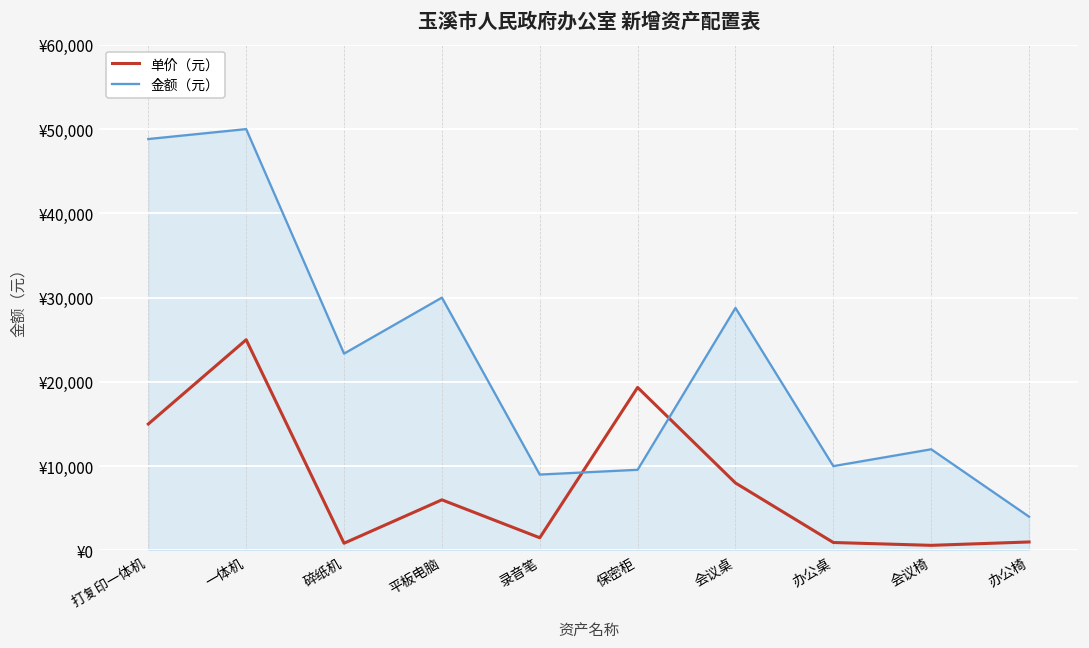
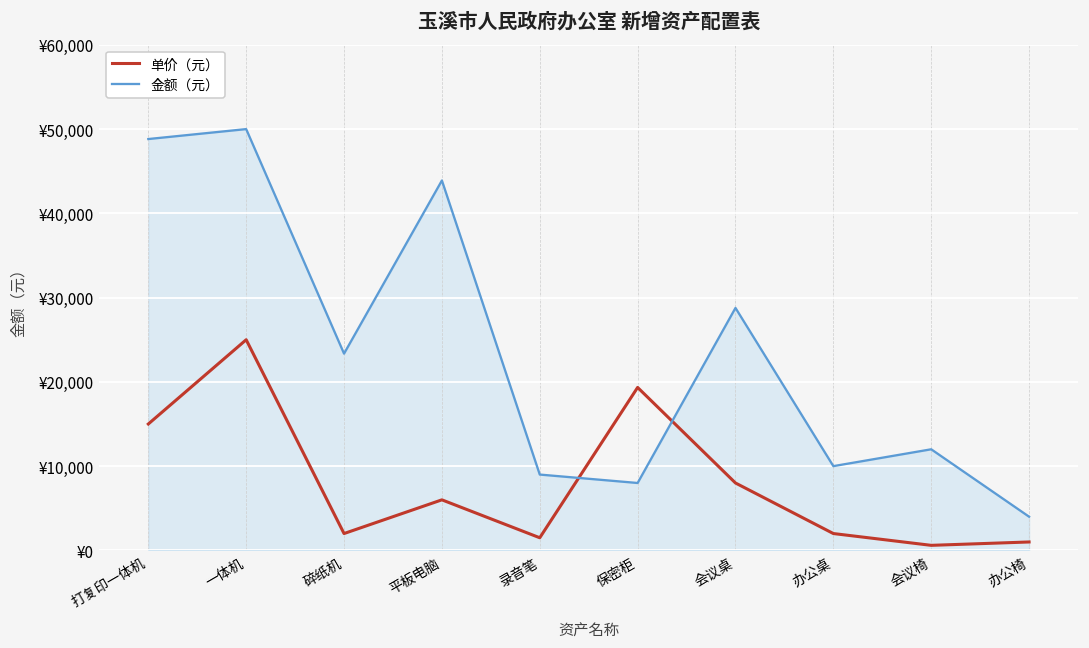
  {
    "单价（元）": {
      "打复印一体机": "¥15,000",
      "一体机": "¥25,000",
-     "碎纸机": "¥1,000",
+     "碎纸机": "¥2,000",
      "平板电脑": "¥6,000",
      "录音笔": "¥2,000",
      "保密柜": "¥19,000",
      "会议桌": "¥8,000",
-     "办公桌": "¥1,000",
+     "办公桌": "¥2,000",
      "会议椅": "¥1,000",
      "办公椅": "¥1,000"
    },
    "金额（元）": {
      "打复印一体机": "¥49,000",
      "一体机": "¥50,000",
      "碎纸机": "¥23,000",
-     "平板电脑": "¥30,000",
+     "平板电脑": "¥44,000",
      "录音笔": "¥9,000",
-     "保密柜": "¥10,000",
+     "保密柜": "¥8,000",
      "会议桌": "¥29,000",
      "办公桌": "¥10,000",
      "会议椅": "¥12,000",
      "办公椅": "¥4,000"
    }
  }
